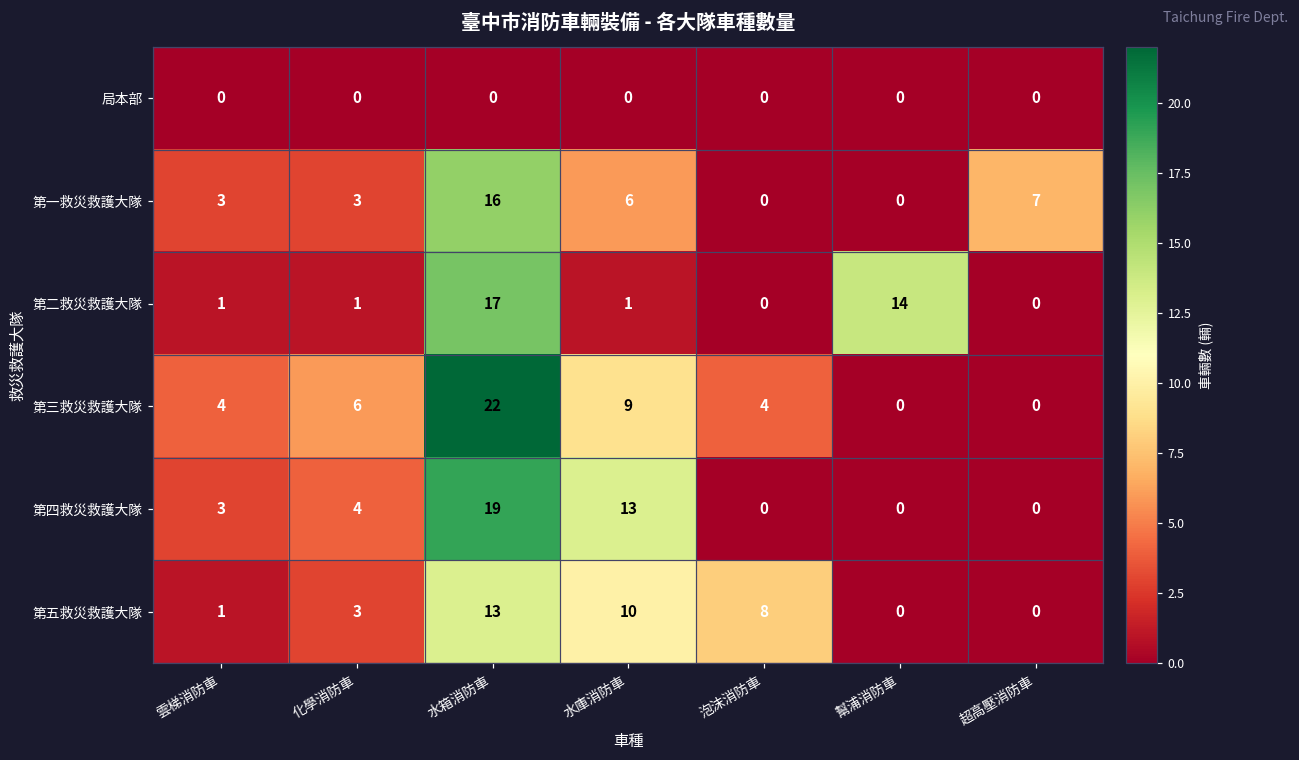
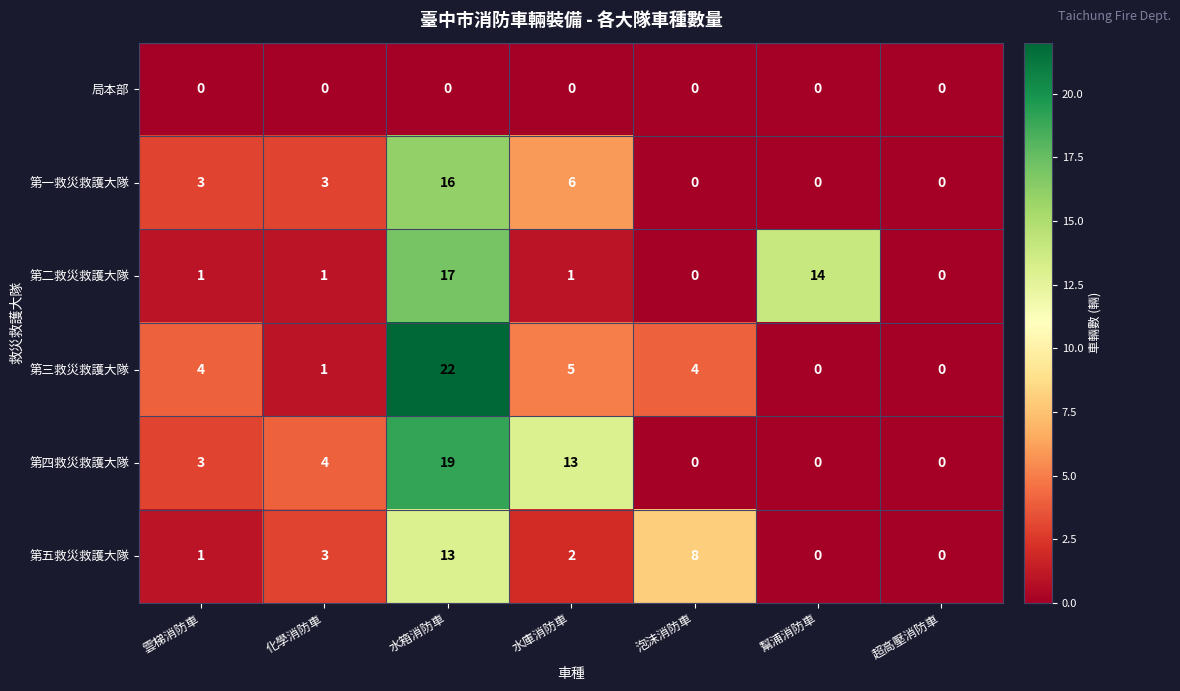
  {
    "局本部": {
      "雲梯消防車": 0,
      "化學消防車": 0,
      "水箱消防車": 0,
      "水庫消防車": 0,
      "泡沫消防車": 0,
      "幫浦消防車": 0,
      "超高壓消防車": 0
    },
    "第一救災救護大隊": {
      "雲梯消防車": 3,
      "化學消防車": 3,
      "水箱消防車": 16,
      "水庫消防車": 6,
      "泡沫消防車": 0,
      "幫浦消防車": 0,
-     "超高壓消防車": 7
+     "超高壓消防車": 0
    },
    "第二救災救護大隊": {
      "雲梯消防車": 1,
      "化學消防車": 1,
      "水箱消防車": 17,
      "水庫消防車": 1,
      "泡沫消防車": 0,
      "幫浦消防車": 14,
      "超高壓消防車": 0
    },
    "第三救災救護大隊": {
      "雲梯消防車": 4,
-     "化學消防車": 6,
+     "化學消防車": 1,
      "水箱消防車": 22,
-     "水庫消防車": 9,
+     "水庫消防車": 5,
      "泡沫消防車": 4,
      "幫浦消防車": 0,
      "超高壓消防車": 0
    },
    "第四救災救護大隊": {
      "雲梯消防車": 3,
      "化學消防車": 4,
      "水箱消防車": 19,
      "水庫消防車": 13,
      "泡沫消防車": 0,
      "幫浦消防車": 0,
      "超高壓消防車": 0
    },
    "第五救災救護大隊": {
      "雲梯消防車": 1,
      "化學消防車": 3,
      "水箱消防車": 13,
-     "水庫消防車": 10,
+     "水庫消防車": 2,
      "泡沫消防車": 8,
      "幫浦消防車": 0,
      "超高壓消防車": 0
    }
  }
